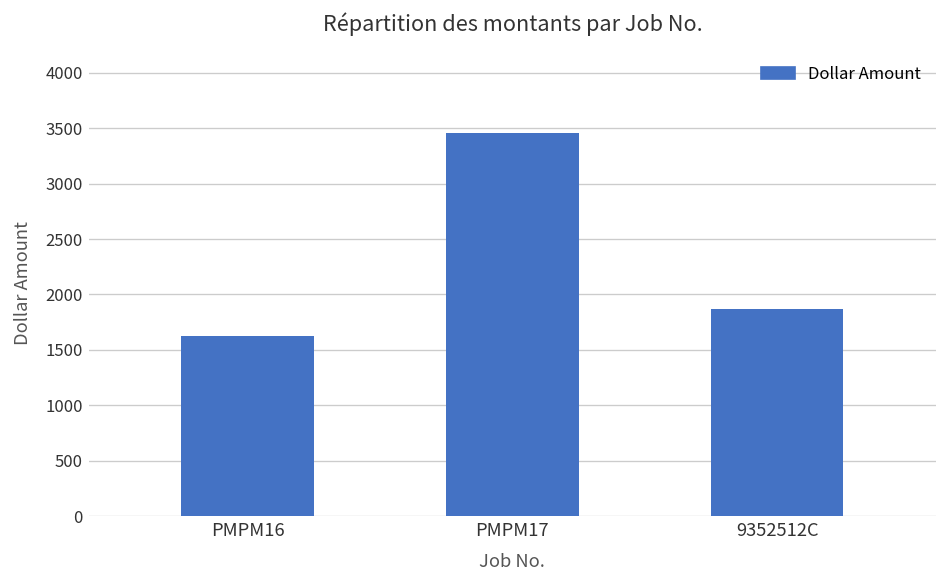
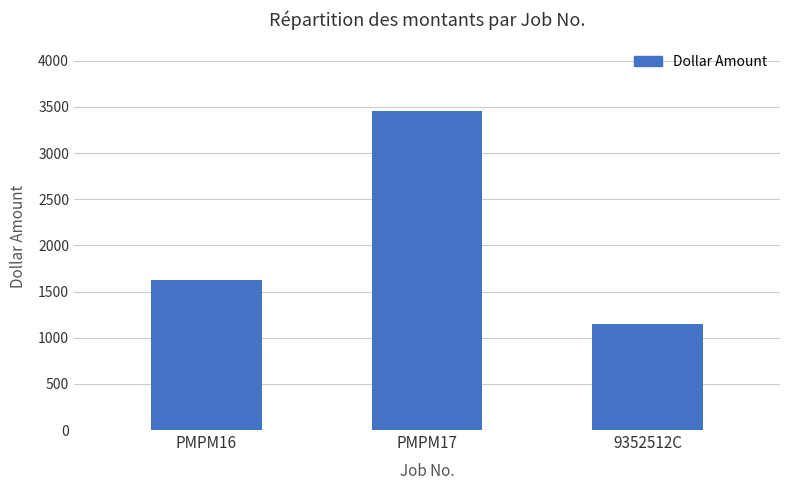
  {
    "PMPM16": 1600,
    "PMPM17": 3500,
-   "9352512C": 1900
+   "9352512C": 1200
  }
